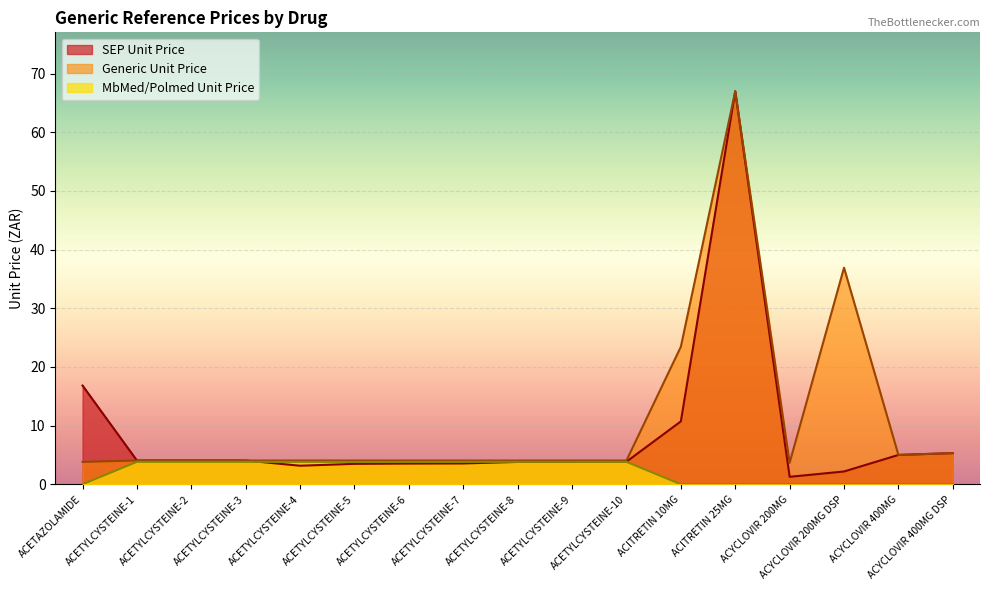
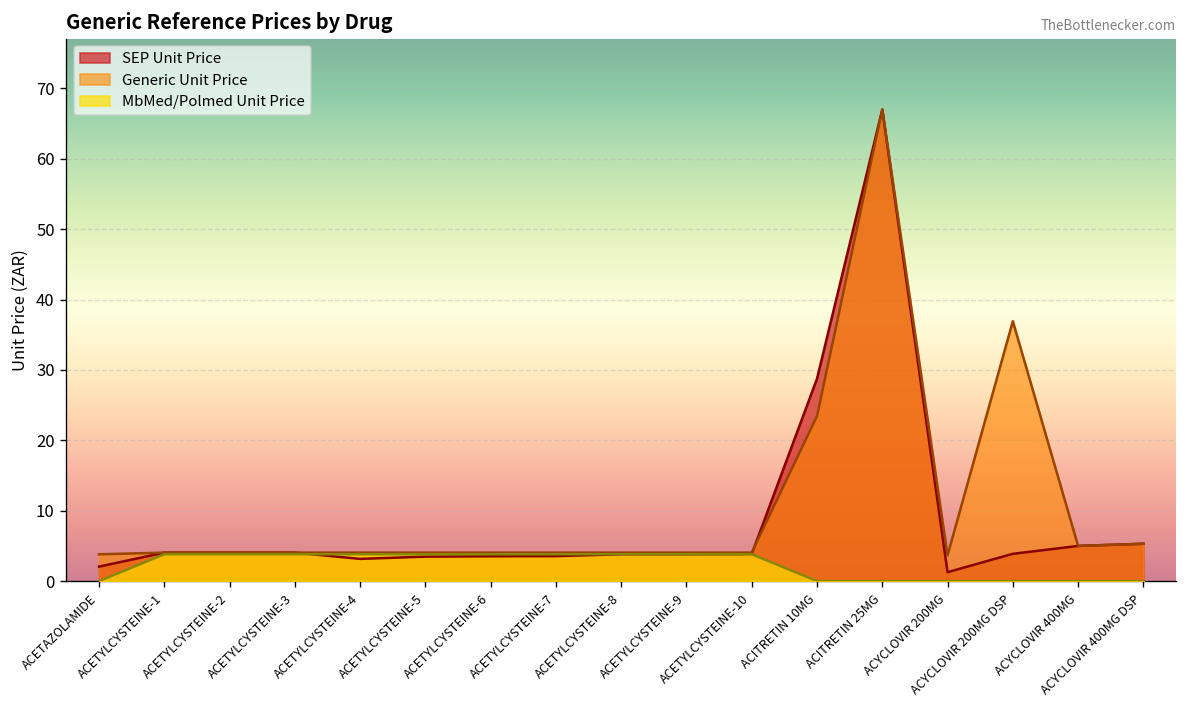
  {
    "SEP Unit Price": {
-     "ACETAZOLAMIDE": 17,
+     "ACETAZOLAMIDE": 2,
      "ACETYLCYSTEINE-4": 3,
-     "ACITRETIN 10MG": 11,
+     "ACITRETIN 10MG": 29,
      "ACYCLOVIR 200MG": 1,
-     "ACYCLOVIR 200MG DSP": 2
+     "ACYCLOVIR 200MG DSP": 4
    },
    "Generic Unit Price": {
      "ACETAZOLAMIDE": 4,
      "ACITRETIN 10MG": 23,
      "ACYCLOVIR 200MG": 4,
      "ACYCLOVIR 200MG DSP": 37
    },
    "MbMed/Polmed Unit Price": {
      "ACETAZOLAMIDE": 0,
      "ACITRETIN 10MG": 0,
      "ACITRETIN 25MG": 0,
      "ACYCLOVIR 200MG": 0,
      "ACYCLOVIR 200MG DSP": 0,
      "ACYCLOVIR 400MG": 0,
      "ACYCLOVIR 400MG DSP": 0
    }
  }
